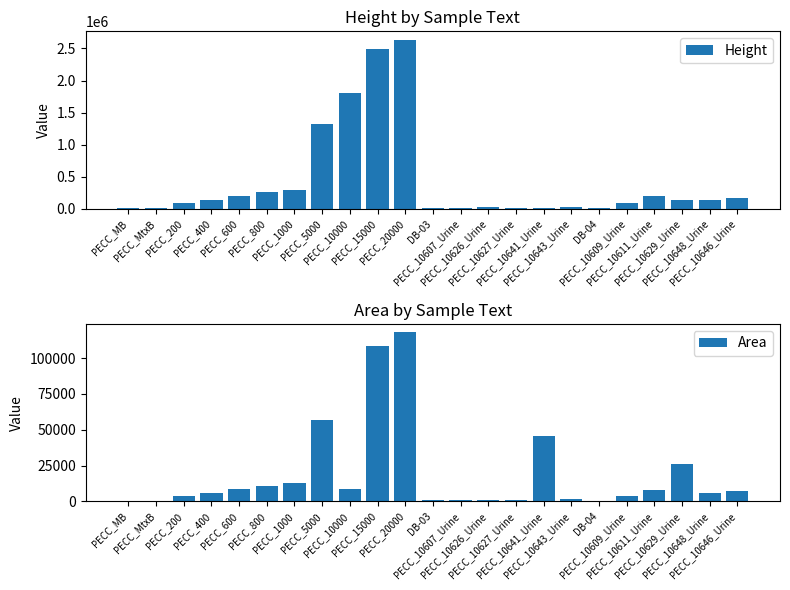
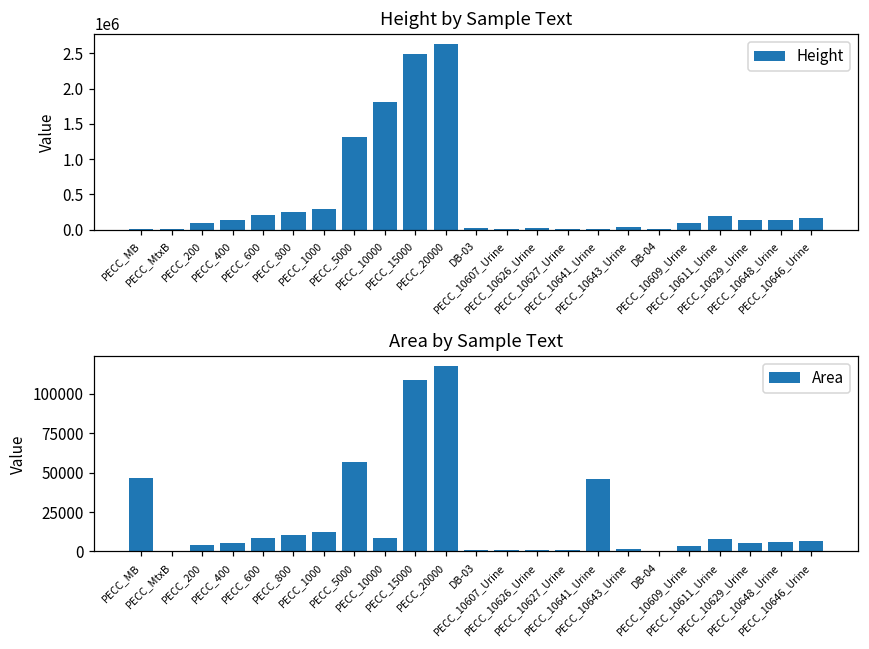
  {
    "Height by Sample Text": {
      "PECC_200": 100000,
      "PECC_400": 100000,
      "PECC_600": 200000,
      "PECC_800": 300000,
      "PECC_1000": 300000,
      "PECC_5000": 1300000,
      "PECC_10000": 1800000,
      "PECC_15000": 2500000,
      "PECC_20000": 2600000,
      "PECC_10609_Urine": 100000,
      "PECC_10611_Urine": 200000,
      "PECC_10629_Urine": 100000,
      "PECC_10648_Urine": 100000,
      "PECC_10646_Urine": 200000
    },
    "Area by Sample Text": {
-     "PECC_MB": 0,
+     "PECC_MB": 47000,
      "PECC_200": 4000,
      "PECC_400": 6000,
      "PECC_600": 8000,
      "PECC_800": 11000,
      "PECC_1000": 13000,
      "PECC_5000": 57000,
      "PECC_10000": 9000,
      "PECC_15000": 109000,
      "PECC_20000": 118000,
      "PECC_10641_Urine": 46000,
      "PECC_10609_Urine": 4000,
      "PECC_10611_Urine": 8000,
-     "PECC_10629_Urine": 26000,
+     "PECC_10629_Urine": 6000,
      "PECC_10648_Urine": 6000,
      "PECC_10646_Urine": 7000
    }
  }
